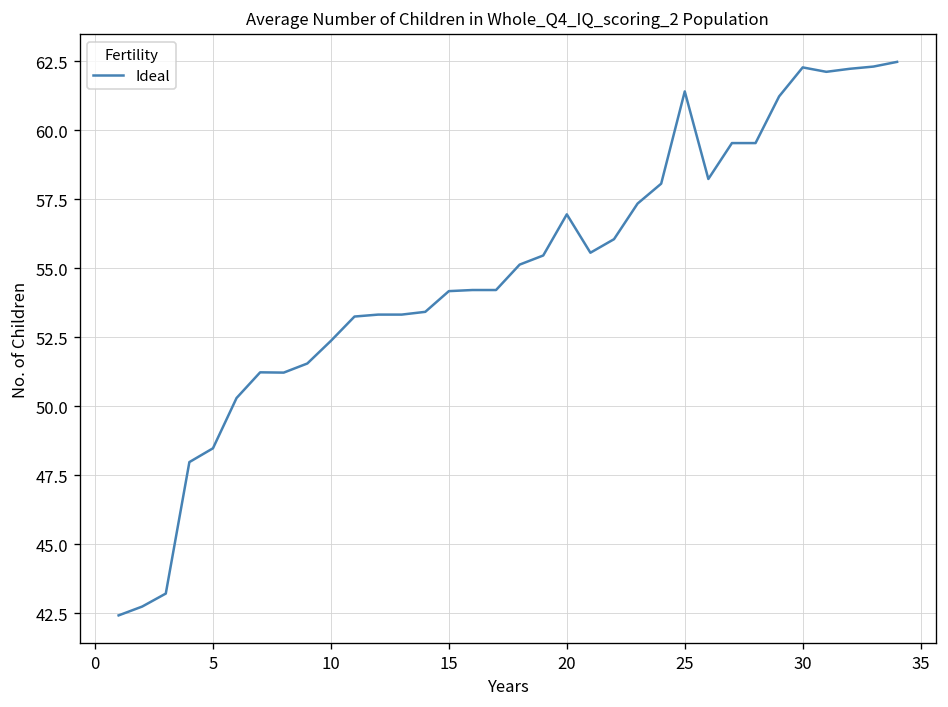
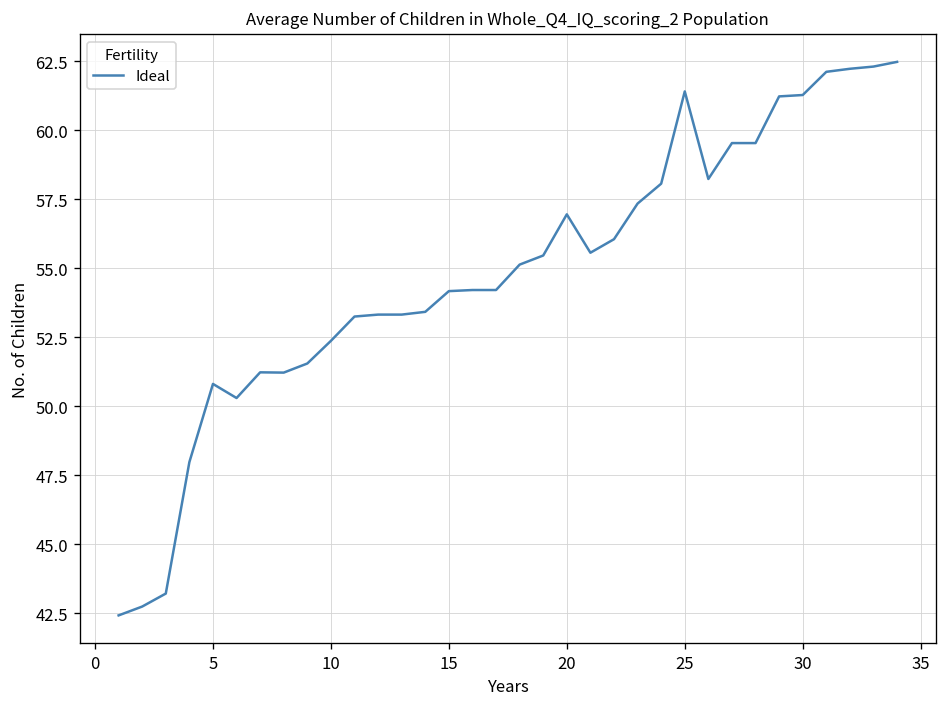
  {
-   "5": 48.5,
+   "5": 50.8,
    "10": 52.4,
    "15": 54.2,
    "20": 57.0,
    "25": 61.4,
-   "30": 62.3
+   "30": 61.3
  }
